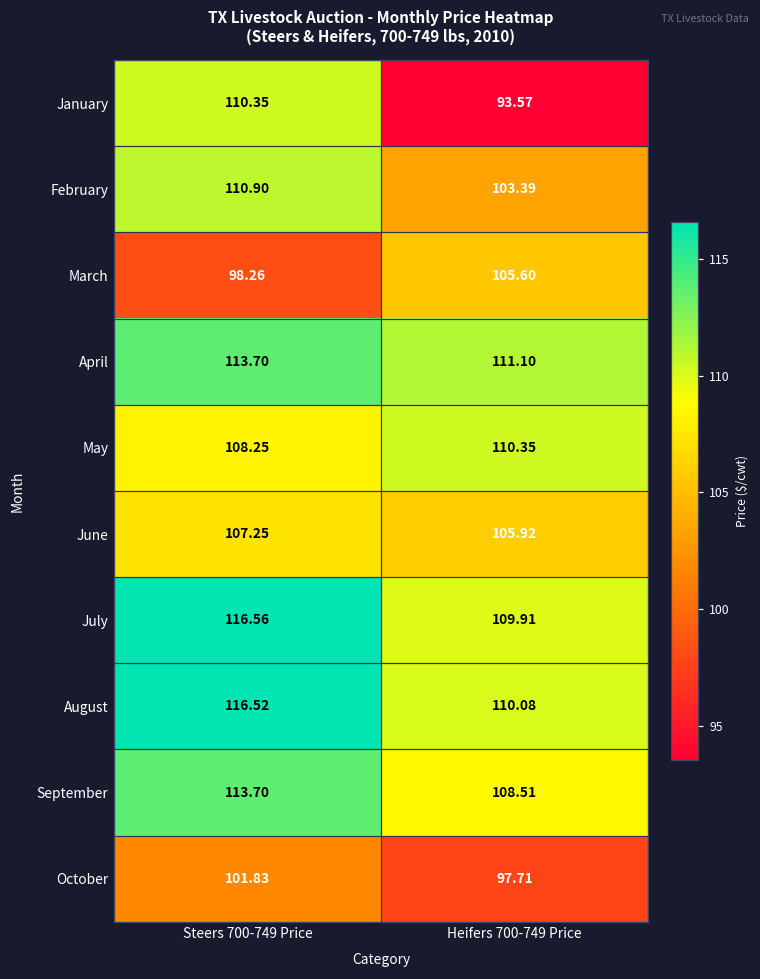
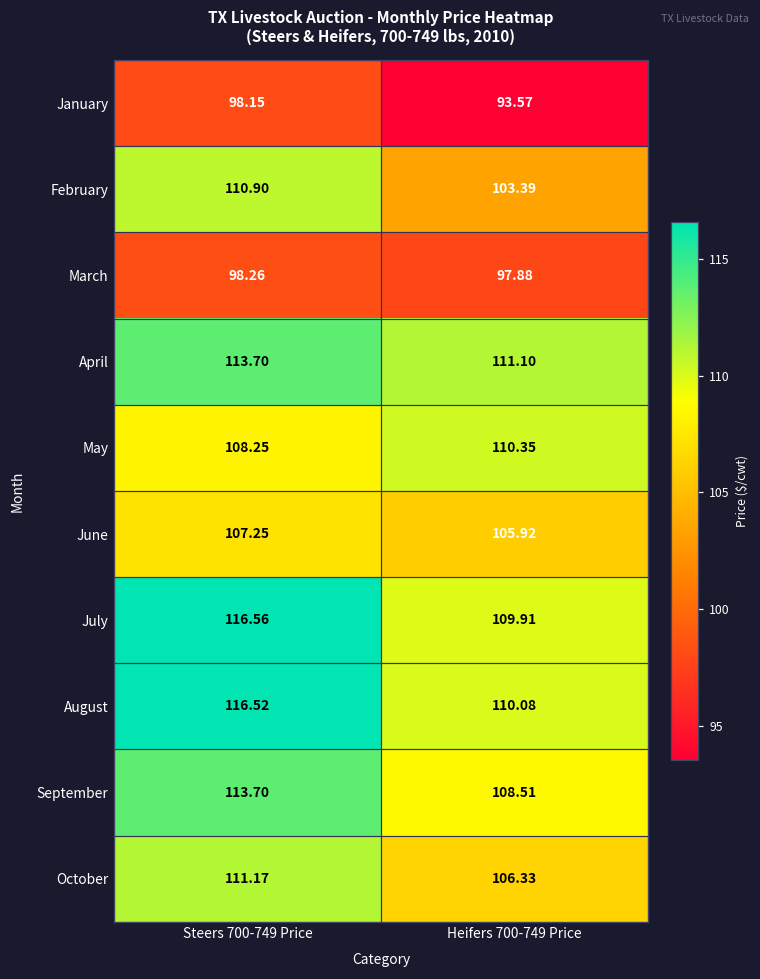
  {
    "January": {
-     "Steers 700-749 Price": 110.35,
+     "Steers 700-749 Price": 98.15,
      "Heifers 700-749 Price": 93.57
    },
    "February": {
      "Steers 700-749 Price": 110.90,
      "Heifers 700-749 Price": 103.39
    },
    "March": {
      "Steers 700-749 Price": 98.26,
-     "Heifers 700-749 Price": 105.60
+     "Heifers 700-749 Price": 97.88
    },
    "April": {
      "Steers 700-749 Price": 113.70,
      "Heifers 700-749 Price": 111.10
    },
    "May": {
      "Steers 700-749 Price": 108.25,
      "Heifers 700-749 Price": 110.35
    },
    "June": {
      "Steers 700-749 Price": 107.25,
      "Heifers 700-749 Price": 105.92
    },
    "July": {
      "Steers 700-749 Price": 116.56,
      "Heifers 700-749 Price": 109.91
    },
    "August": {
      "Steers 700-749 Price": 116.52,
      "Heifers 700-749 Price": 110.08
    },
    "September": {
      "Steers 700-749 Price": 113.70,
      "Heifers 700-749 Price": 108.51
    },
    "October": {
-     "Steers 700-749 Price": 101.83,
-     "Heifers 700-749 Price": 97.71
+     "Steers 700-749 Price": 111.17,
+     "Heifers 700-749 Price": 106.33
    }
  }
